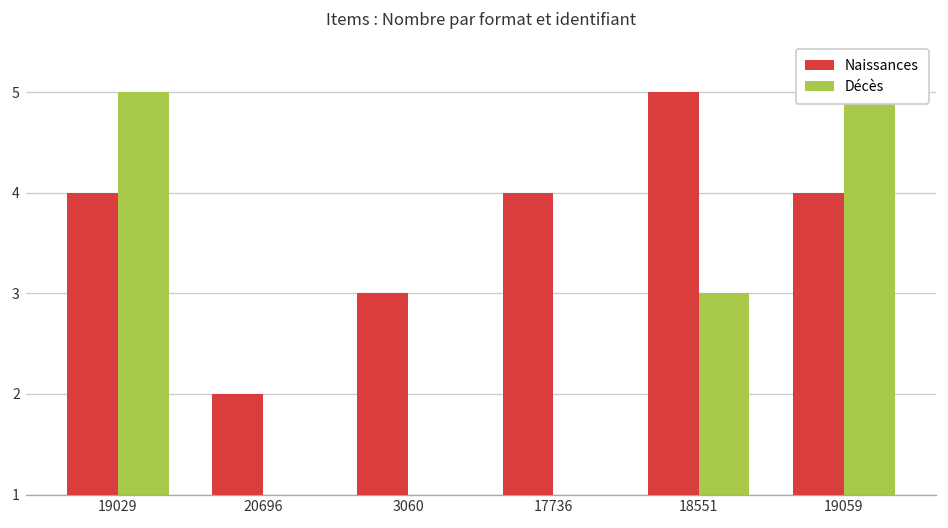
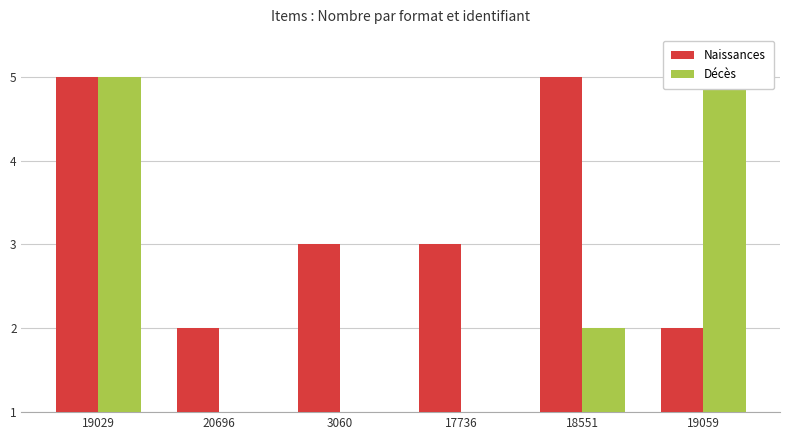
  {
    "Naissances": {
-     "19029": 4,
+     "19029": 5,
      "20696": 2,
      "3060": 3,
-     "17736": 4,
+     "17736": 3,
      "18551": 5,
-     "19059": 4
+     "19059": 2
    },
    "Décès": {
      "19029": 5,
-     "18551": 3
+     "18551": 2
    }
  }
